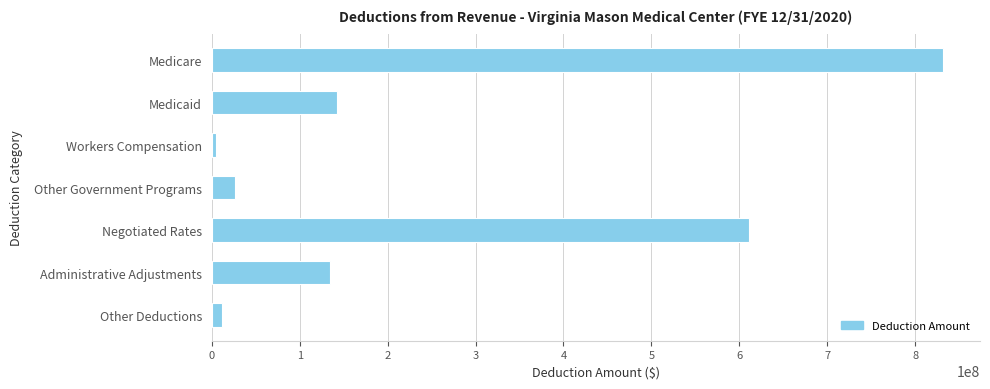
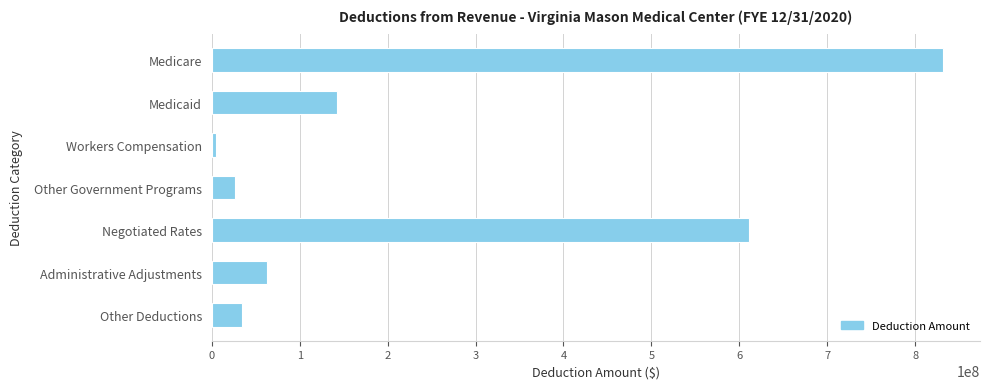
  {
    "Medicare": 830000000,
    "Medicaid": 140000000,
    "Workers Compensation": 0,
    "Other Government Programs": 30000000,
    "Negotiated Rates": 610000000,
-   "Administrative Adjustments": 130000000,
-   "Other Deductions": 10000000
+   "Administrative Adjustments": 60000000,
+   "Other Deductions": 30000000
  }
